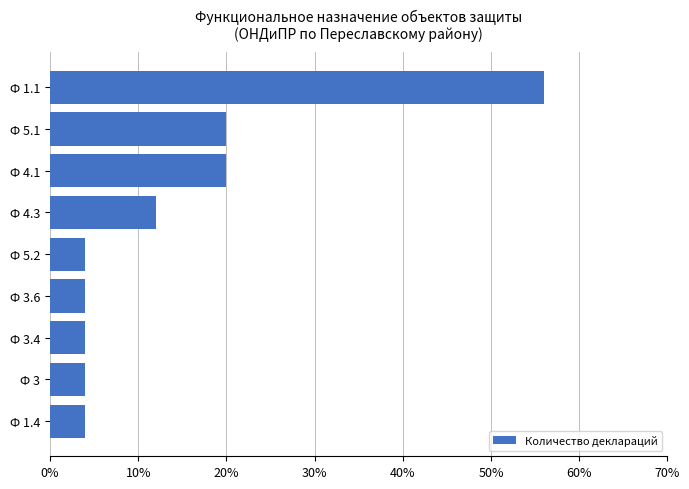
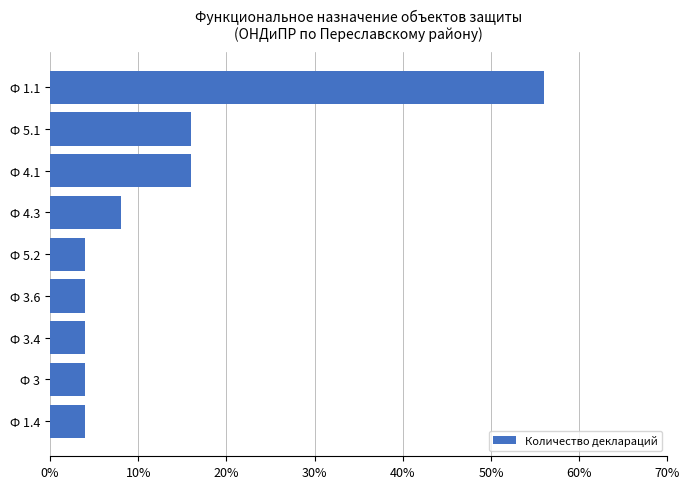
  {
    "Ф 1.1": "56%",
-   "Ф 5.1": "20%",
-   "Ф 4.1": "20%",
-   "Ф 4.3": "12%",
+   "Ф 5.1": "16%",
+   "Ф 4.1": "16%",
+   "Ф 4.3": "8%",
    "Ф 5.2": "4%",
    "Ф 3.6": "4%",
    "Ф 3.4": "4%",
    "Ф 3": "4%",
    "Ф 1.4": "4%"
  }
